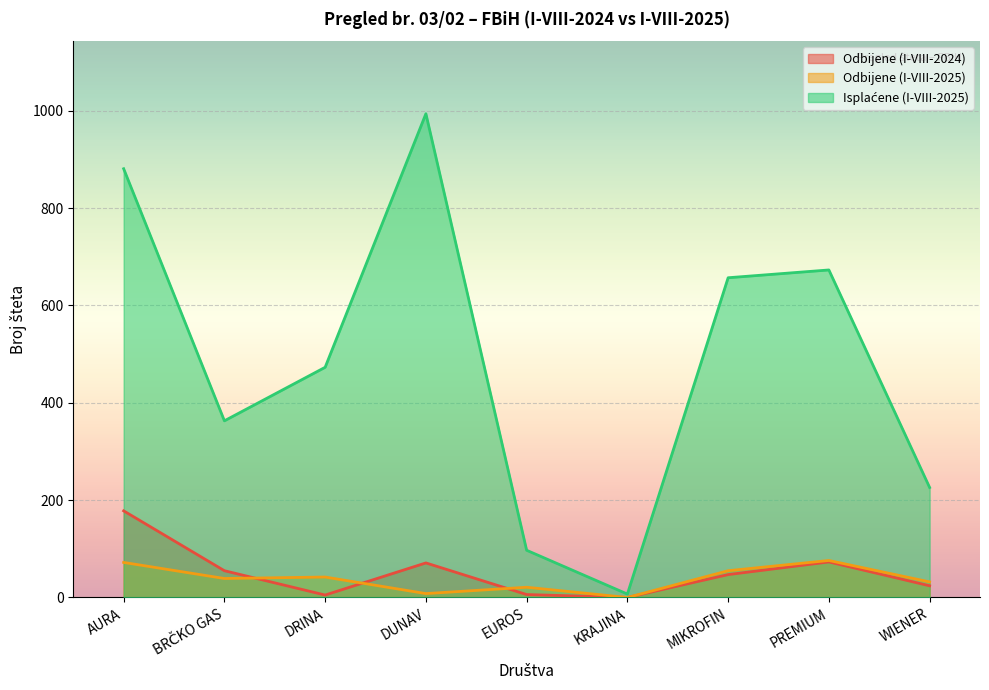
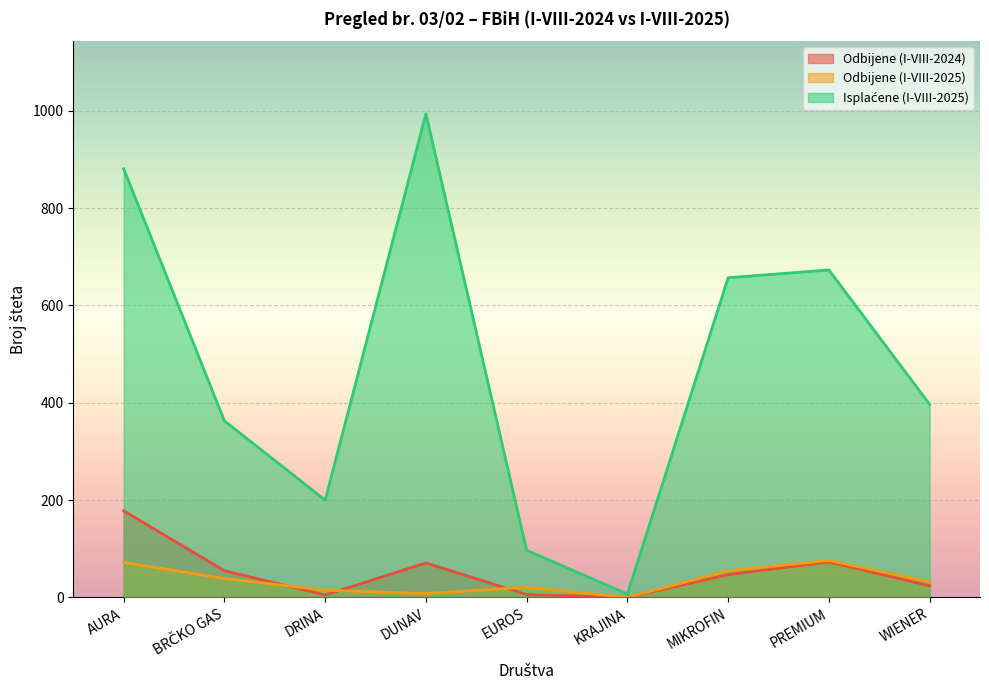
  {
    "Odbijene (I-VIII-2024)": {
      "AURA": 180,
      "BRČKO GAS": 60,
      "DRINA": 10,
      "DUNAV": 70,
      "EUROS": 10,
      "MIKROFIN": 50,
      "WIENER": 20
    },
    "Odbijene (I-VIII-2025)": {
      "AURA": 70,
      "BRČKO GAS": 40,
-     "DRINA": 40,
+     "DRINA": 20,
      "DUNAV": 10,
      "EUROS": 20,
      "MIKROFIN": 60,
      "WIENER": 30
    },
    "Isplaćene (I-VIII-2025)": {
      "AURA": 880,
      "BRČKO GAS": 360,
-     "DRINA": 470,
+     "DRINA": 200,
      "DUNAV": 990,
      "EUROS": 100,
      "KRAJINA": 10,
      "MIKROFIN": 660,
      "PREMIUM": 670,
-     "WIENER": 230
+     "WIENER": 400
    }
  }
